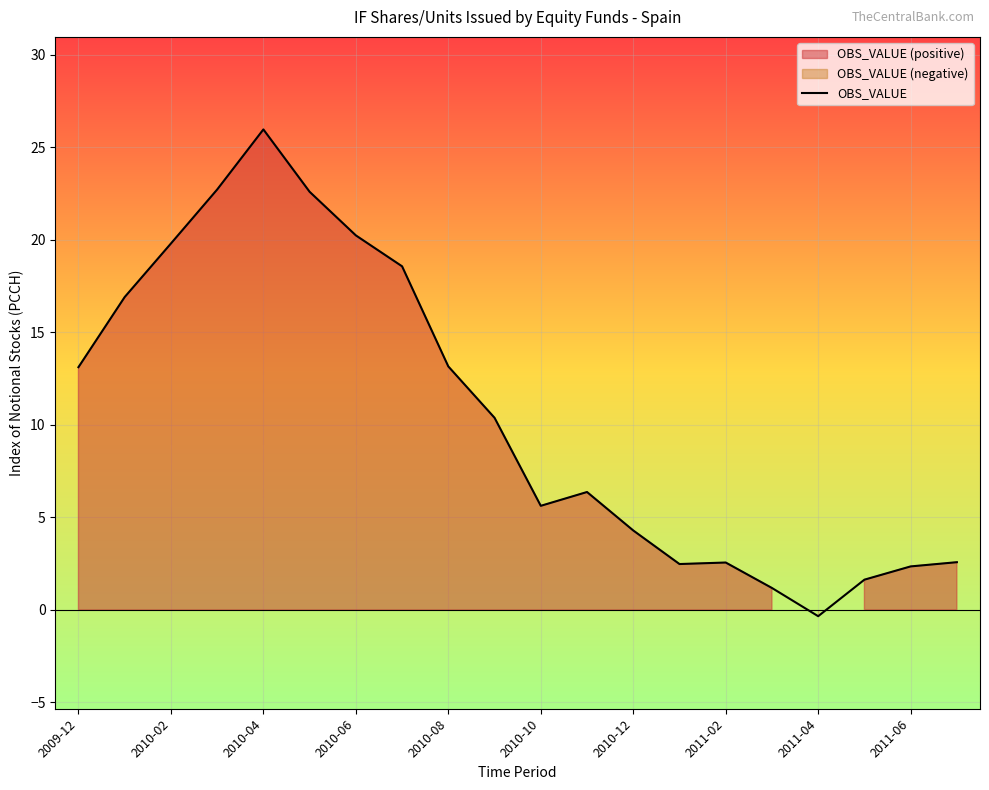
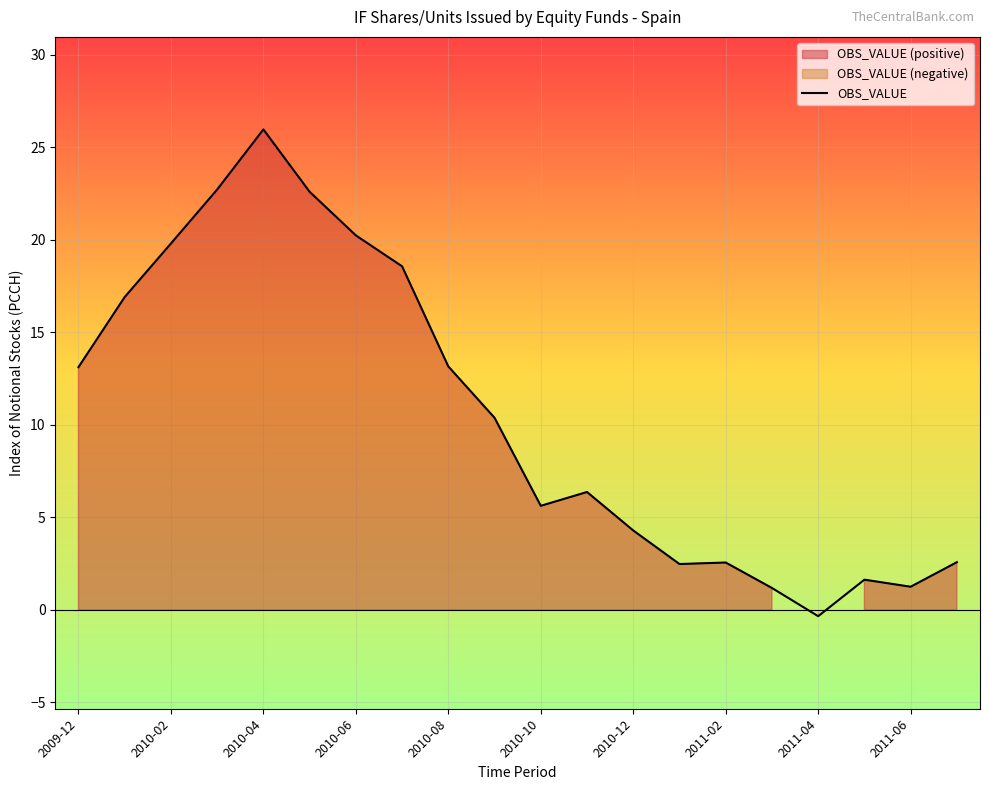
  {
    "2009-12": 13.1,
    "2010-02": 19.8,
    "2010-04": 26.0,
    "2010-06": 20.2,
    "2010-08": 13.1,
    "2010-10": 5.6,
    "2010-12": 4.3,
    "2011-02": 2.6,
    "2011-04": -0.3,
-   "2011-06": 2.3
+   "2011-06": 1.2
  }
